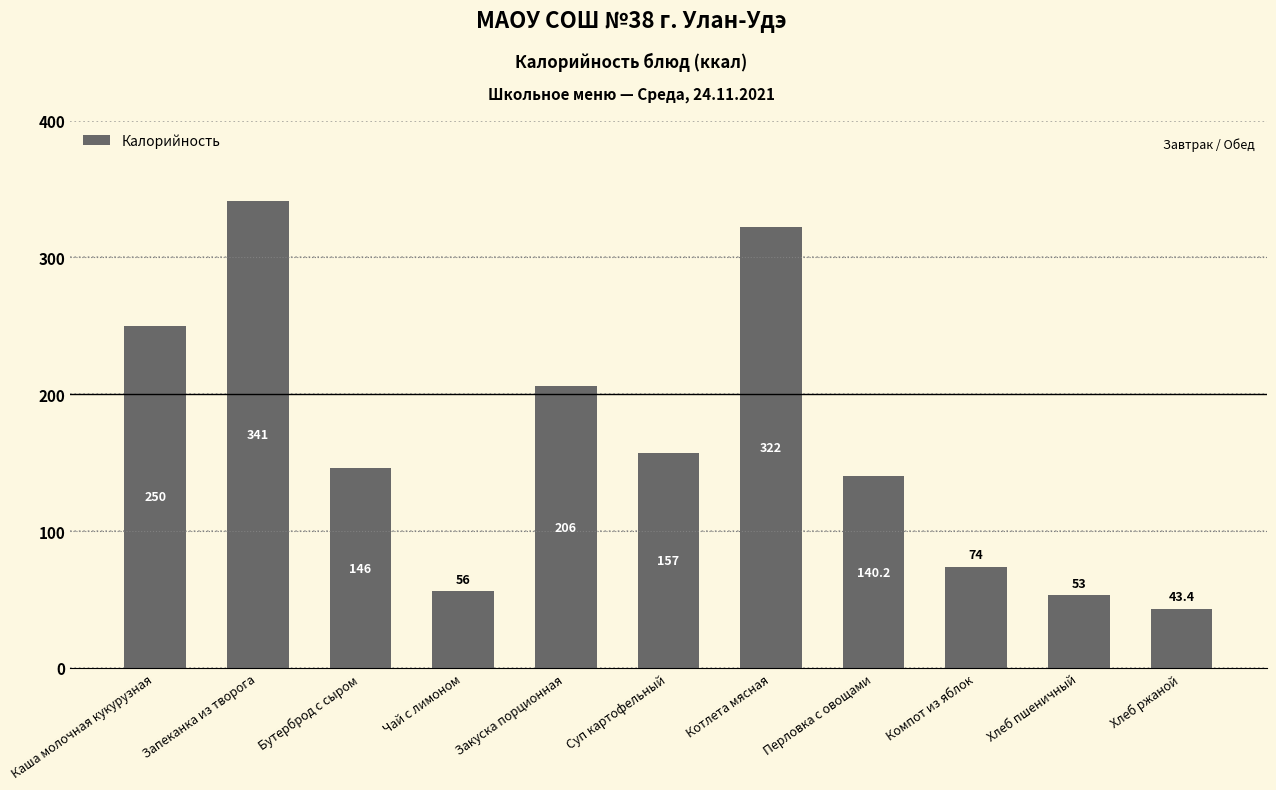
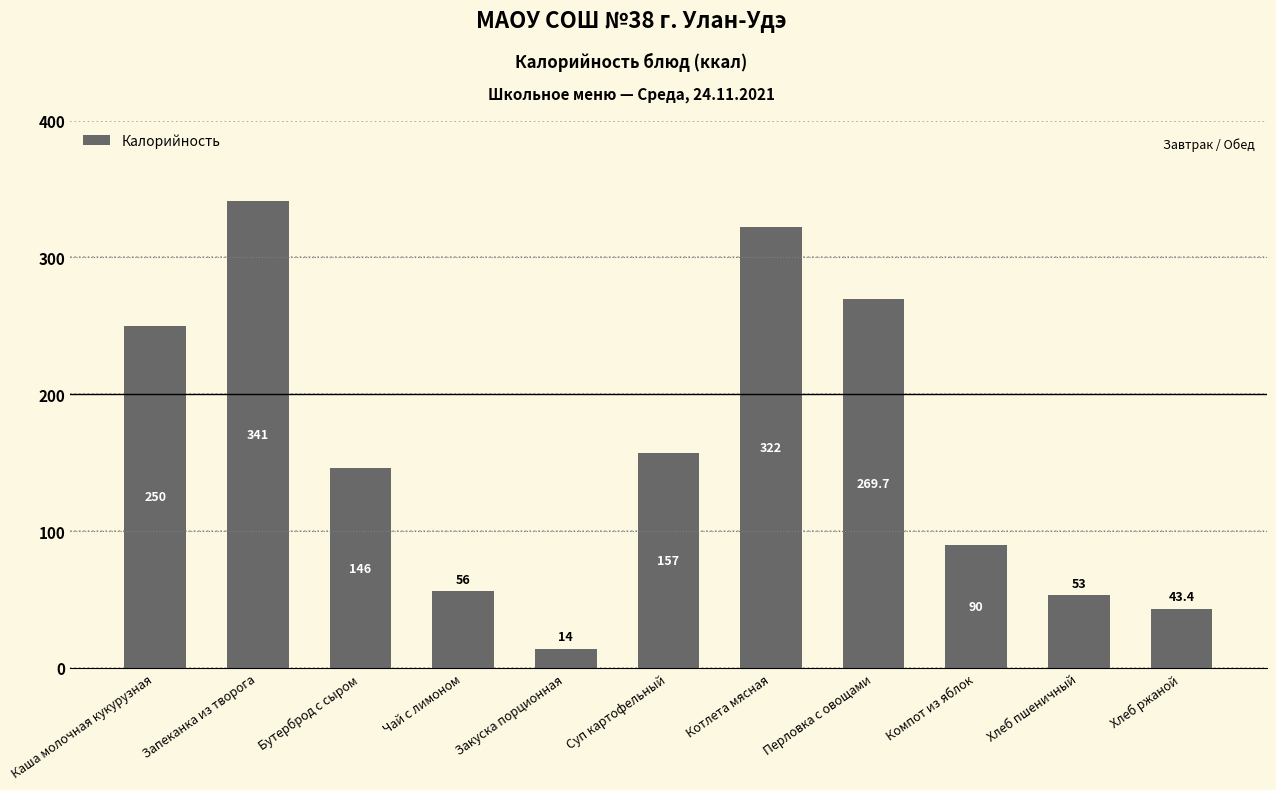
  {
    "Каша молочная кукурузная": 250,
    "Запеканка из творога": 341,
    "Бутерброд с сыром": 146,
    "Чай с лимоном": 56,
-   "Закуска порционная": 206,
+   "Закуска порционная": 14,
    "Суп картофельный": 157,
    "Котлета мясная": 322,
-   "Перловка с овощами": 140.2,
-   "Компот из яблок": 74,
+   "Перловка с овощами": 269.7,
+   "Компот из яблок": 90,
    "Хлеб пшеничный": 53,
    "Хлеб ржаной": 43.4
  }
